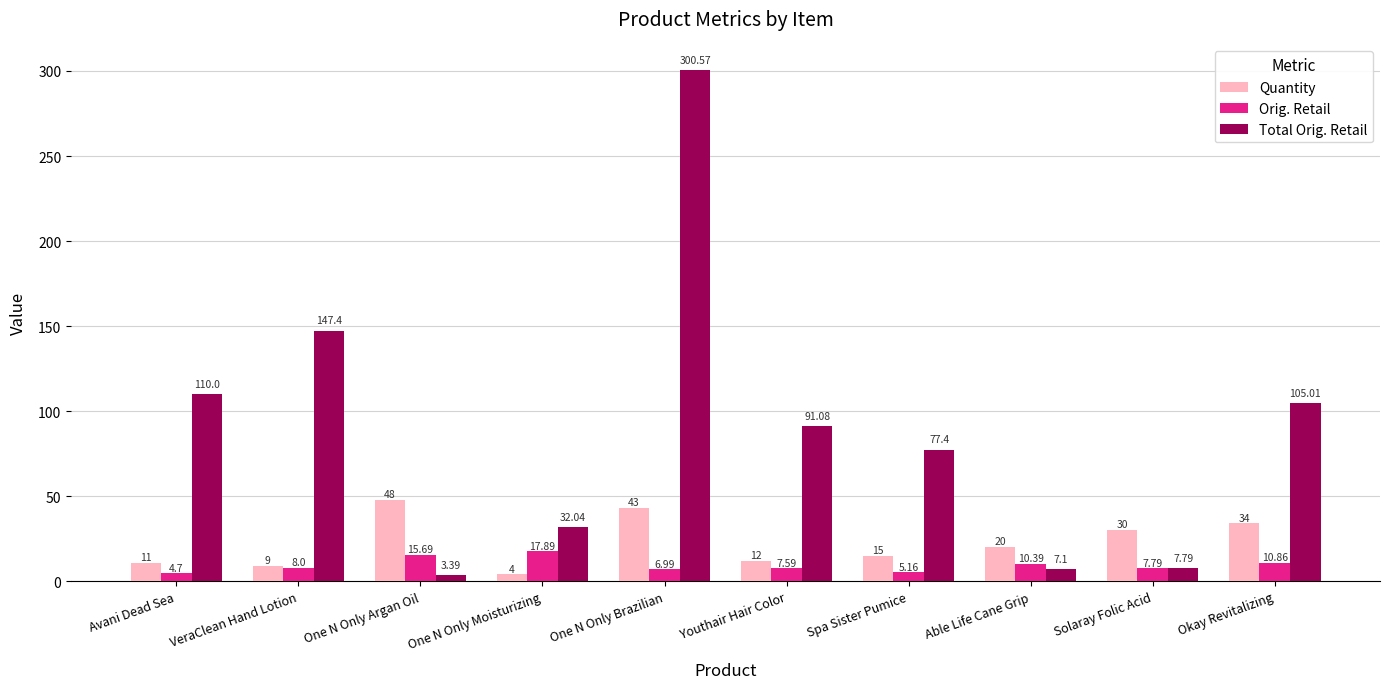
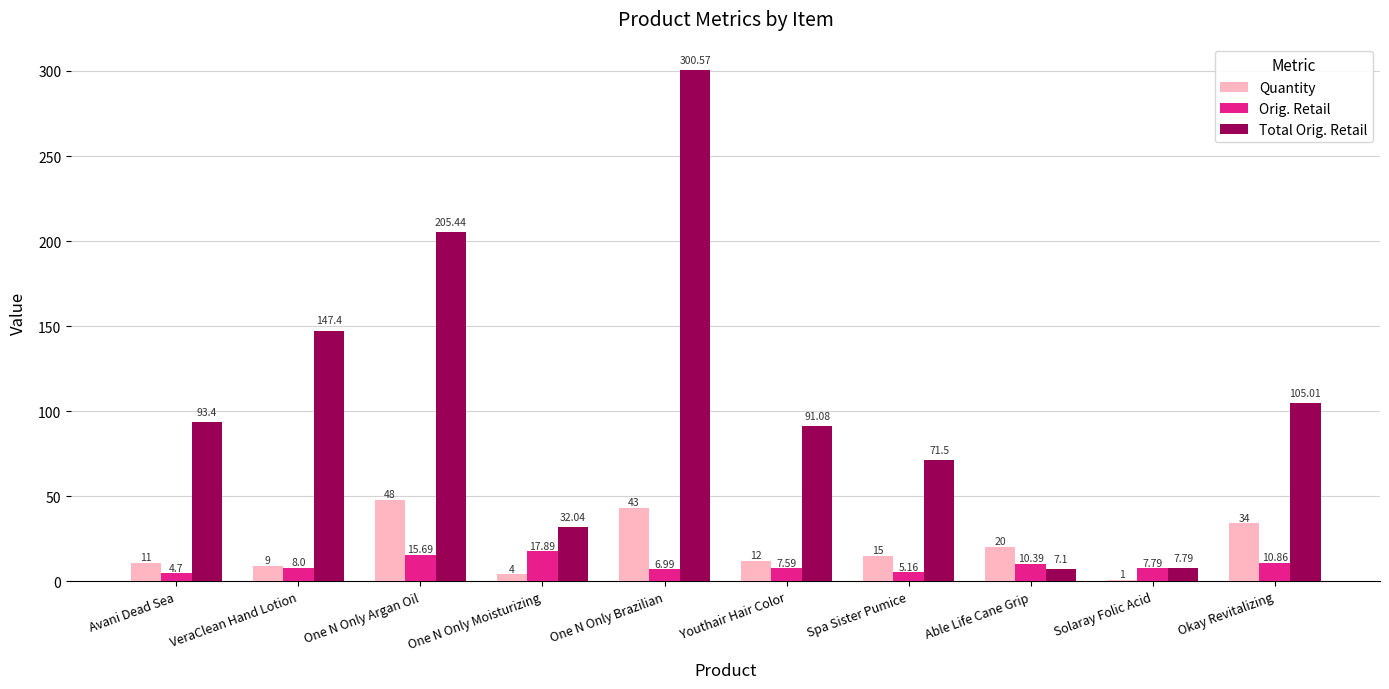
  {
    "Quantity": {
      "Avani Dead Sea": 11,
      "VeraClean Hand Lotion": 9,
      "One N Only Argan Oil": 48,
      "One N Only Moisturizing": 4,
      "One N Only Brazilian": 43,
      "Youthair Hair Color": 12,
      "Spa Sister Pumice": 15,
      "Able Life Cane Grip": 20,
-     "Solaray Folic Acid": 30,
+     "Solaray Folic Acid": 1,
      "Okay Revitalizing": 34
    },
    "Orig. Retail": {
      "Avani Dead Sea": 4.7,
      "VeraClean Hand Lotion": 8.0,
      "One N Only Argan Oil": 15.69,
      "One N Only Moisturizing": 17.89,
      "One N Only Brazilian": 6.99,
      "Youthair Hair Color": 7.59,
      "Spa Sister Pumice": 5.16,
      "Able Life Cane Grip": 10.39,
      "Solaray Folic Acid": 7.79,
      "Okay Revitalizing": 10.86
    },
    "Total Orig. Retail": {
-     "Avani Dead Sea": 110.0,
+     "Avani Dead Sea": 93.4,
      "VeraClean Hand Lotion": 147.4,
-     "One N Only Argan Oil": 3.39,
+     "One N Only Argan Oil": 205.44,
      "One N Only Moisturizing": 32.04,
      "One N Only Brazilian": 300.57,
      "Youthair Hair Color": 91.08,
-     "Spa Sister Pumice": 77.4,
+     "Spa Sister Pumice": 71.5,
      "Able Life Cane Grip": 7.1,
      "Solaray Folic Acid": 7.79,
      "Okay Revitalizing": 105.01
    }
  }
